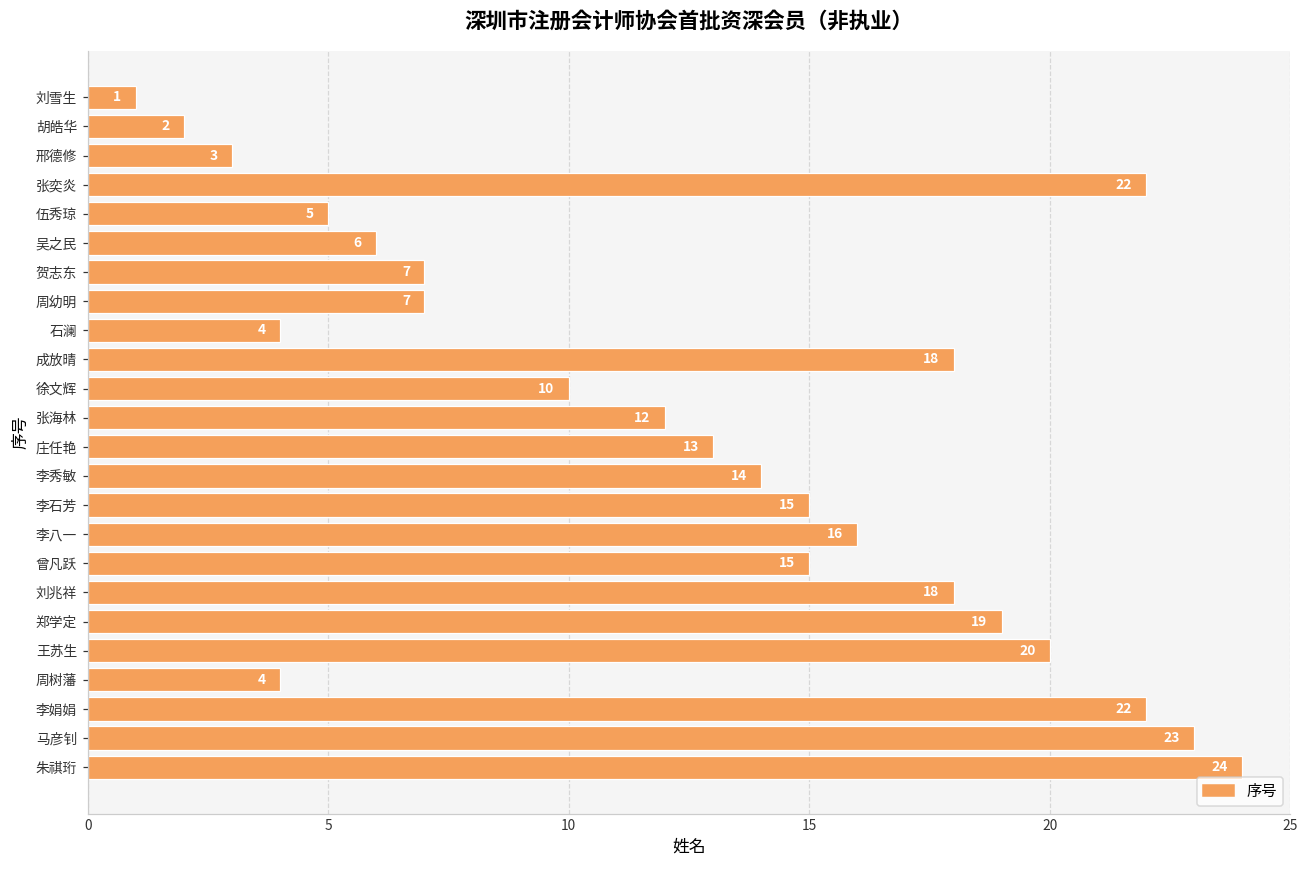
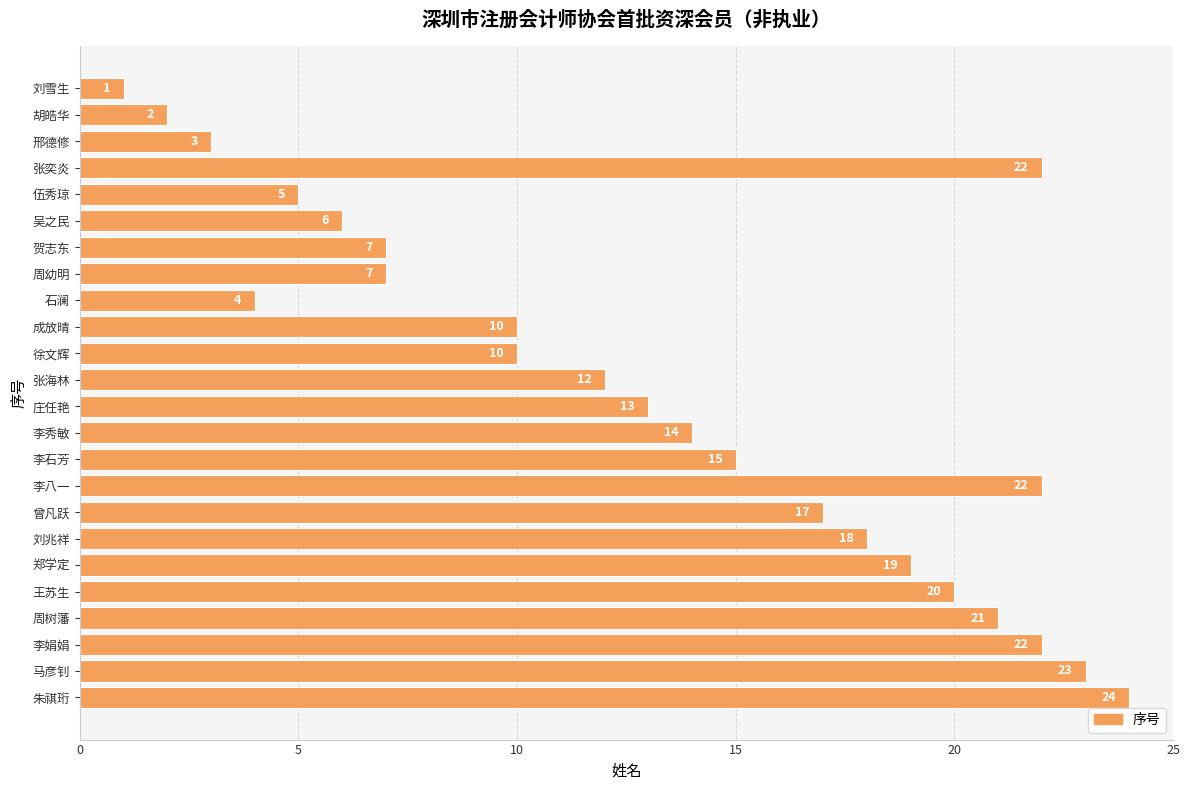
  {
    "刘雪生": 1,
    "胡皓华": 2,
    "邢德修": 3,
    "张奕炎": 22,
    "伍秀琼": 5,
    "吴之民": 6,
    "贺志东": 7,
    "周幼明": 7,
    "石澜": 4,
-   "成放晴": 18,
+   "成放晴": 10,
    "徐文辉": 10,
    "张海林": 12,
    "庄任艳": 13,
    "李秀敏": 14,
    "李石芳": 15,
-   "李八一": 16,
-   "曾凡跃": 15,
+   "李八一": 22,
+   "曾凡跃": 17,
    "刘兆祥": 18,
    "郑学定": 19,
    "王苏生": 20,
-   "周树藩": 4,
+   "周树藩": 21,
    "李娟娟": 22,
    "马彦钊": 23,
    "朱祺珩": 24
  }
